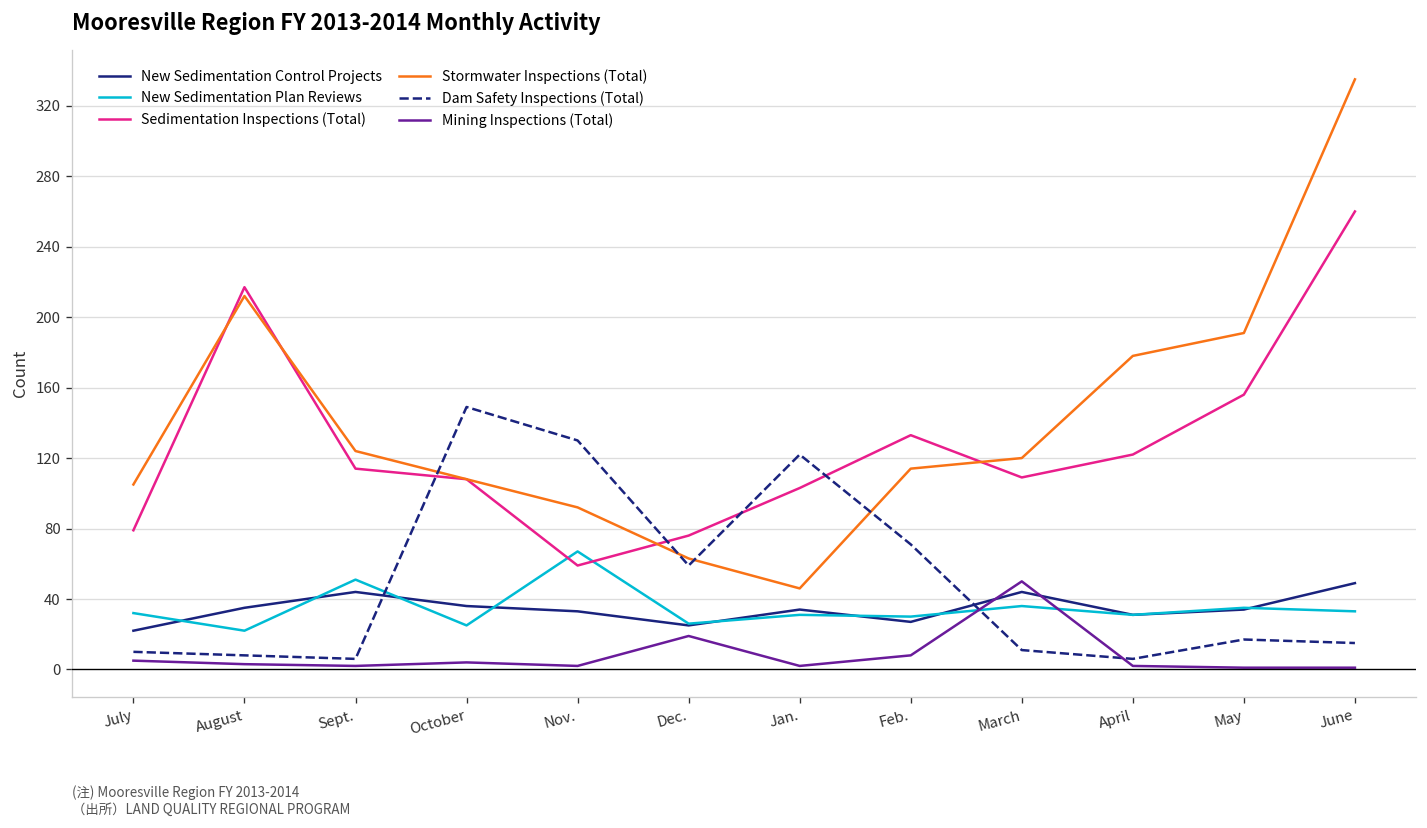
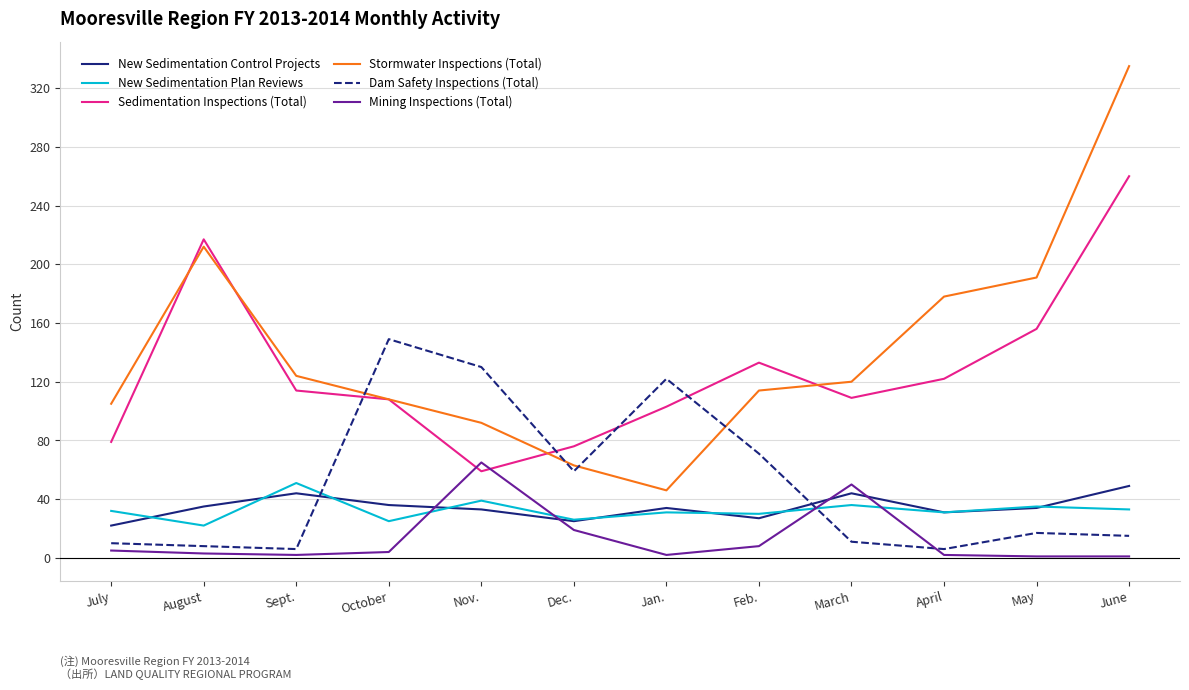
  {
    "New Sedimentation Plan Reviews": {
      "July": 32,
      "August": 22,
      "Sept.": 51,
      "October": 25,
-     "Nov.": 67,
+     "Nov.": 39,
      "Jan.": 31,
      "Feb.": 30,
      "March": 36,
      "June": 33
    },
    "Sedimentation Inspections (Total)": {
      "July": 79,
      "August": 217,
      "Sept.": 114,
      "Nov.": 59,
      "Dec.": 76,
      "Jan.": 103,
      "Feb.": 133,
      "March": 109,
      "April": 122,
      "May": 156,
      "June": 260
    },
    "Stormwater Inspections (Total)": {
      "July": 105,
      "August": 212,
      "Sept.": 124,
      "Nov.": 92,
      "Dec.": 63,
      "Jan.": 46,
      "Feb.": 114,
      "March": 120,
      "April": 178,
      "May": 191,
      "June": 335
    },
    "Mining Inspections (Total)": {
      "July": 5,
      "August": 3,
      "Sept.": 2,
      "October": 4,
-     "Nov.": 2,
+     "Nov.": 65,
      "Dec.": 19,
      "Jan.": 2,
      "Feb.": 8,
      "March": 50,
      "April": 2,
      "May": 1,
      "June": 1
    }
  }
